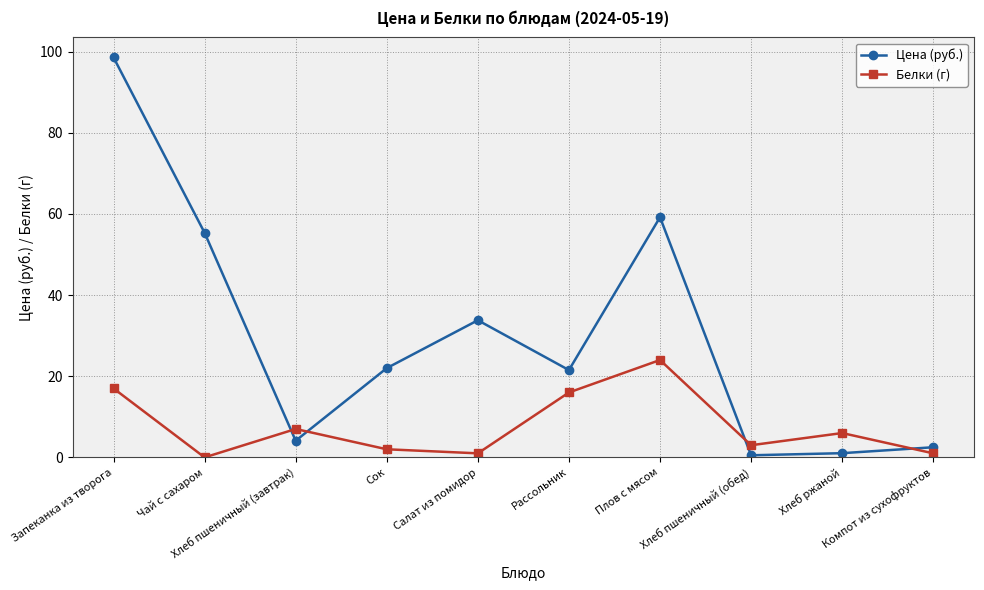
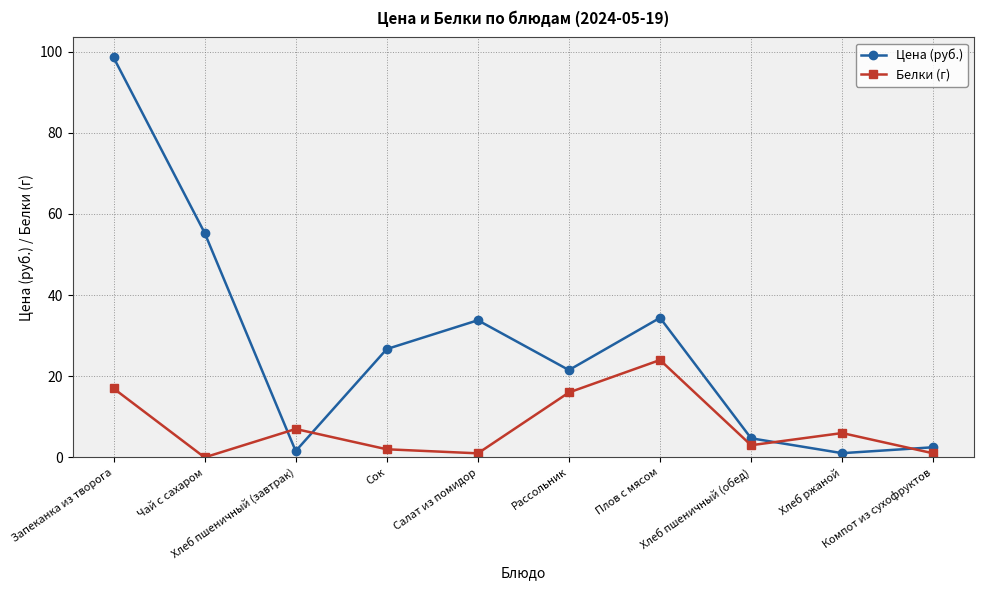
  {
    "Цена (руб.)": {
      "Запеканка из творога": 99,
      "Чай с сахаром": 55,
-     "Хлеб пшеничный (завтрак)": 4,
-     "Сок": 22,
+     "Хлеб пшеничный (завтрак)": 2,
+     "Сок": 27,
      "Салат из помидор": 34,
      "Рассольник": 22,
-     "Плов с мясом": 59,
-     "Хлеб пшеничный (обед)": 1,
+     "Плов с мясом": 34,
+     "Хлеб пшеничный (обед)": 5,
      "Хлеб ржаной": 1,
      "Компот из сухофруктов": 3
    },
    "Белки (г)": {
      "Запеканка из творога": 17,
      "Чай с сахаром": 0,
      "Хлеб пшеничный (завтрак)": 7,
      "Сок": 2,
      "Салат из помидор": 1,
      "Рассольник": 16,
      "Плов с мясом": 24,
      "Хлеб пшеничный (обед)": 3,
      "Хлеб ржаной": 6,
      "Компот из сухофруктов": 1
    }
  }
